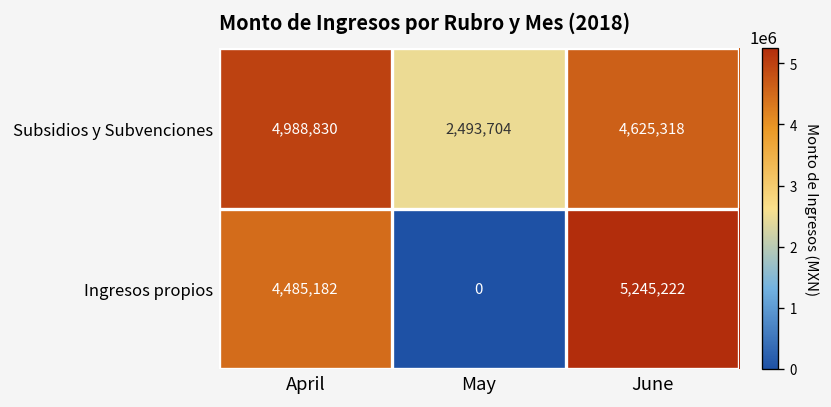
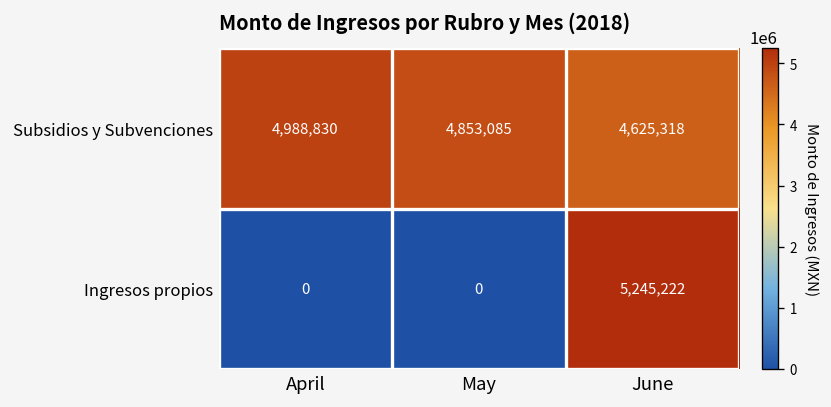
  {
    "Subsidios y Subvenciones": {
      "April": "4,988,830",
-     "May": "2,493,704",
+     "May": "4,853,085",
      "June": "4,625,318"
    },
    "Ingresos propios": {
-     "April": "4,485,182",
+     "April": "0",
      "May": "0",
      "June": "5,245,222"
    }
  }
